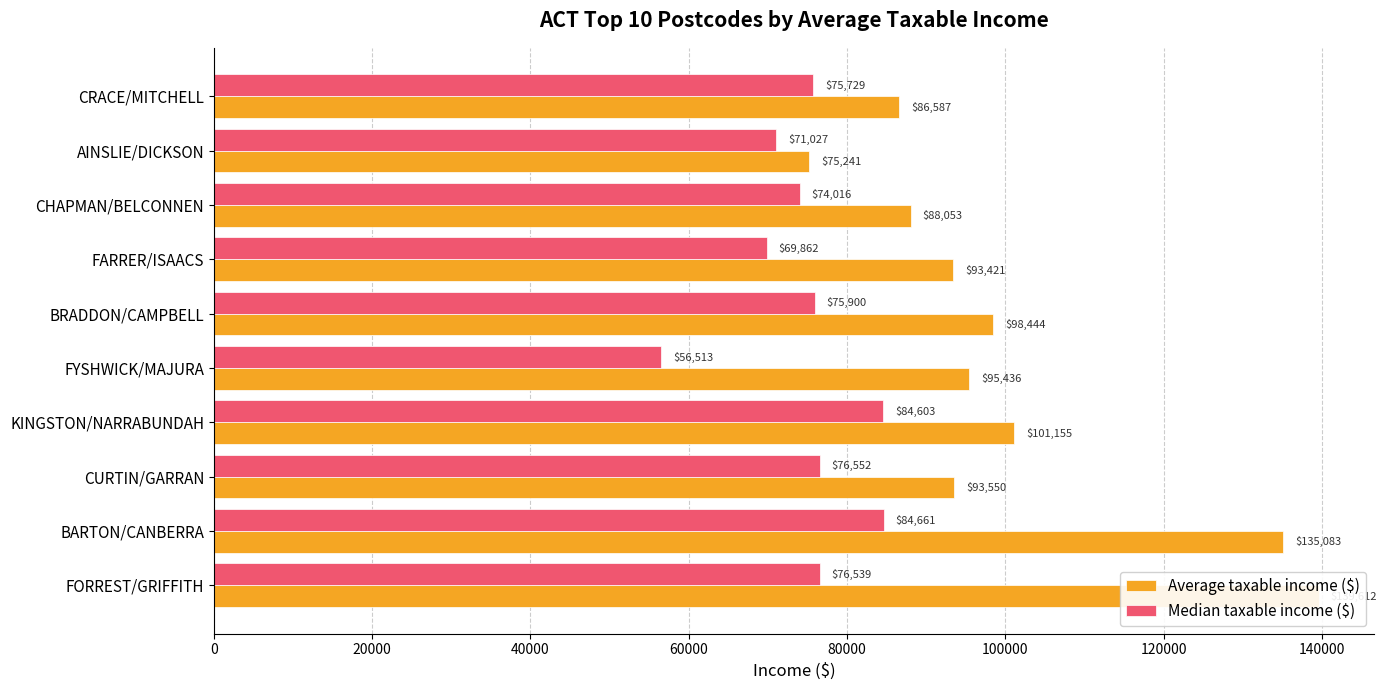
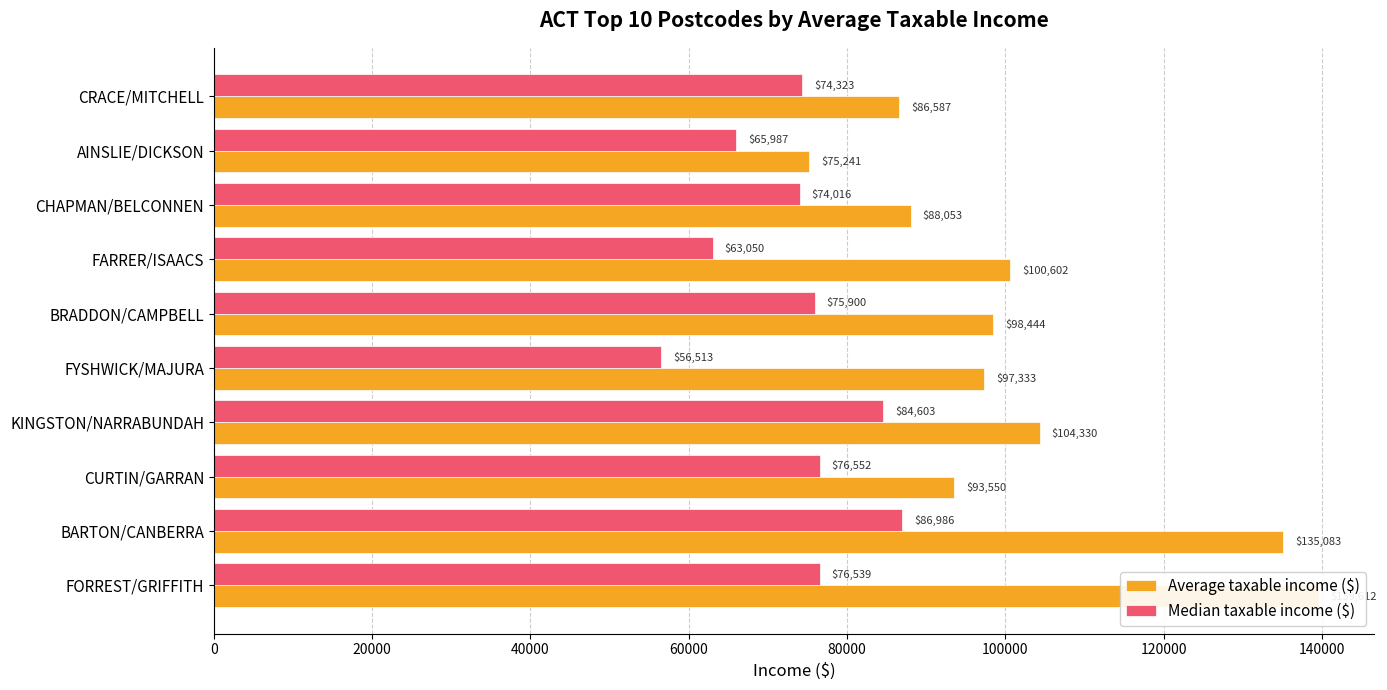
  {
    "Average taxable income ($)": {
      "CRACE/MITCHELL": "$86,587",
      "AINSLIE/DICKSON": "$75,241",
      "CHAPMAN/BELCONNEN": "$88,053",
-     "FARRER/ISAACS": "$93,421",
+     "FARRER/ISAACS": "$100,602",
      "BRADDON/CAMPBELL": "$98,444",
-     "FYSHWICK/MAJURA": "$95,436",
-     "KINGSTON/NARRABUNDAH": "$101,155",
+     "FYSHWICK/MAJURA": "$97,333",
+     "KINGSTON/NARRABUNDAH": "$104,330",
      "CURTIN/GARRAN": "$93,550",
      "BARTON/CANBERRA": "$135,083"
    },
    "Median taxable income ($)": {
-     "CRACE/MITCHELL": "$75,729",
-     "AINSLIE/DICKSON": "$71,027",
+     "CRACE/MITCHELL": "$74,323",
+     "AINSLIE/DICKSON": "$65,987",
      "CHAPMAN/BELCONNEN": "$74,016",
-     "FARRER/ISAACS": "$69,862",
+     "FARRER/ISAACS": "$63,050",
      "BRADDON/CAMPBELL": "$75,900",
      "FYSHWICK/MAJURA": "$56,513",
      "KINGSTON/NARRABUNDAH": "$84,603",
      "CURTIN/GARRAN": "$76,552",
-     "BARTON/CANBERRA": "$84,661",
+     "BARTON/CANBERRA": "$86,986",
      "FORREST/GRIFFITH": "$76,539"
    }
  }
